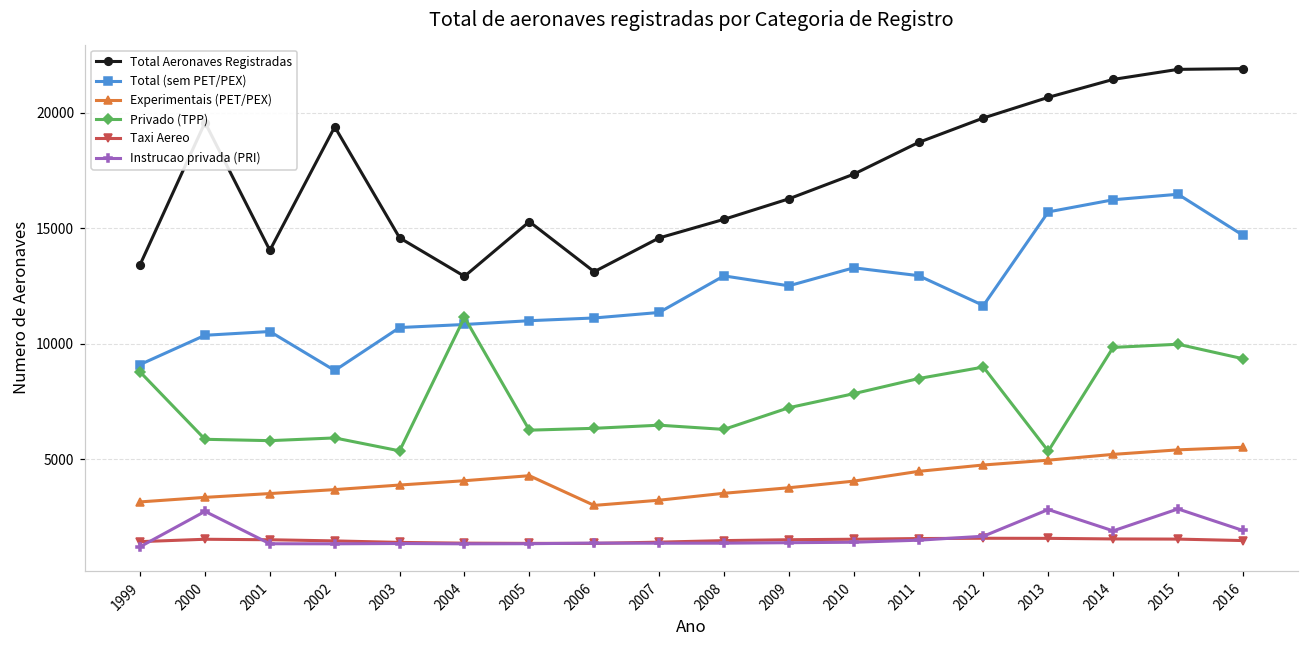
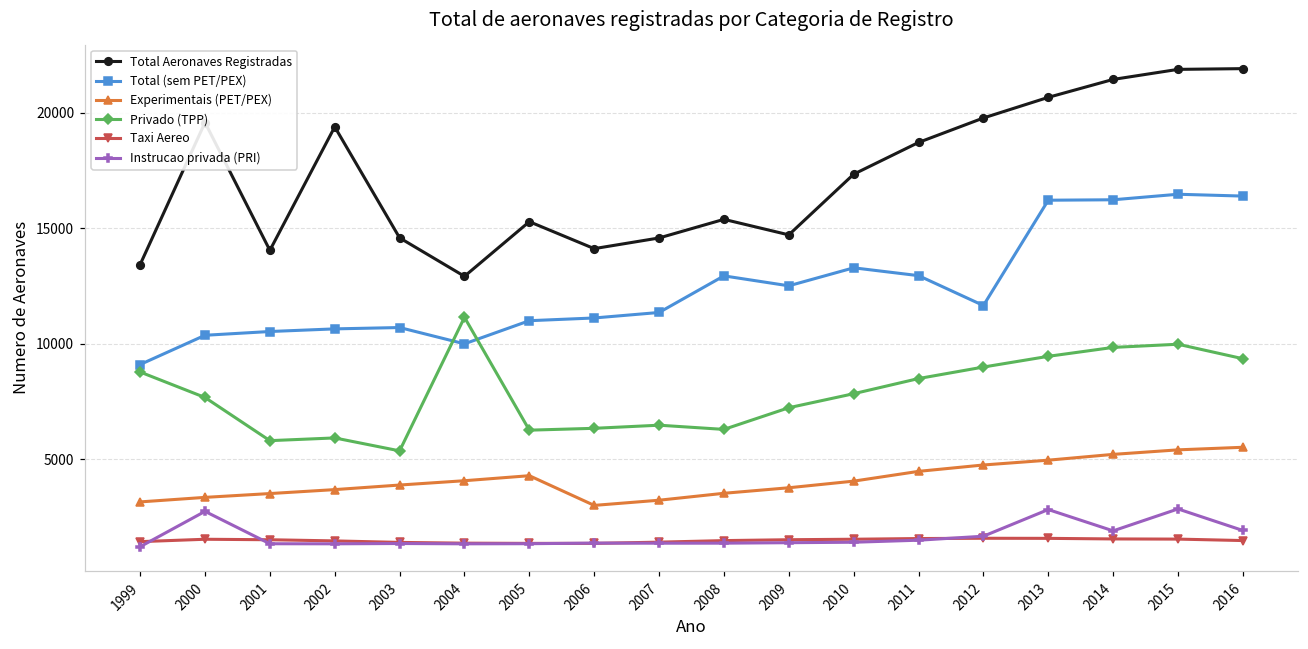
  {
    "Total Aeronaves Registradas": {
      "1999": 13400,
      "2001": 14000,
      "2002": 19400,
      "2003": 14600,
      "2004": 12900,
      "2005": 15300,
-     "2006": 13100,
+     "2006": 14100,
      "2007": 14600,
      "2008": 15400,
-     "2009": 16300,
+     "2009": 14700,
      "2010": 17300,
      "2011": 18700,
      "2012": 19800,
      "2013": 20700,
      "2014": 21400,
      "2015": 21900,
      "2016": 21900
    },
    "Total (sem PET/PEX)": {
      "1999": 9100,
      "2000": 10400,
      "2001": 10500,
-     "2002": 8800,
+     "2002": 10600,
      "2003": 10700,
-     "2004": 10800,
+     "2004": 10000,
      "2005": 11000,
      "2006": 11100,
      "2007": 11400,
      "2008": 12900,
      "2009": 12500,
      "2010": 13300,
      "2011": 12900,
      "2012": 11700,
-     "2013": 15700,
+     "2013": 16200,
      "2014": 16200,
      "2015": 16500,
-     "2016": 14700
+     "2016": 16400
    },
    "Privado (TPP)": {
      "1999": 8800,
-     "2000": 5900,
+     "2000": 7700,
      "2001": 5800,
      "2002": 5900,
      "2003": 5400,
      "2004": 11100,
      "2005": 6300,
      "2006": 6300,
      "2007": 6500,
      "2008": 6300,
      "2009": 7200,
      "2010": 7800,
      "2011": 8500,
      "2012": 9000,
-     "2013": 5400,
+     "2013": 9500,
      "2014": 9800,
      "2015": 10000,
      "2016": 9400
    },
    "Instrucao privada (PRI)": {
      "1999": 1200,
      "2000": 2700,
      "2001": 1300,
      "2002": 1300,
      "2009": 1400,
      "2010": 1400,
      "2013": 2800,
      "2014": 1900,
      "2015": 2800,
      "2016": 1900
    }
  }
